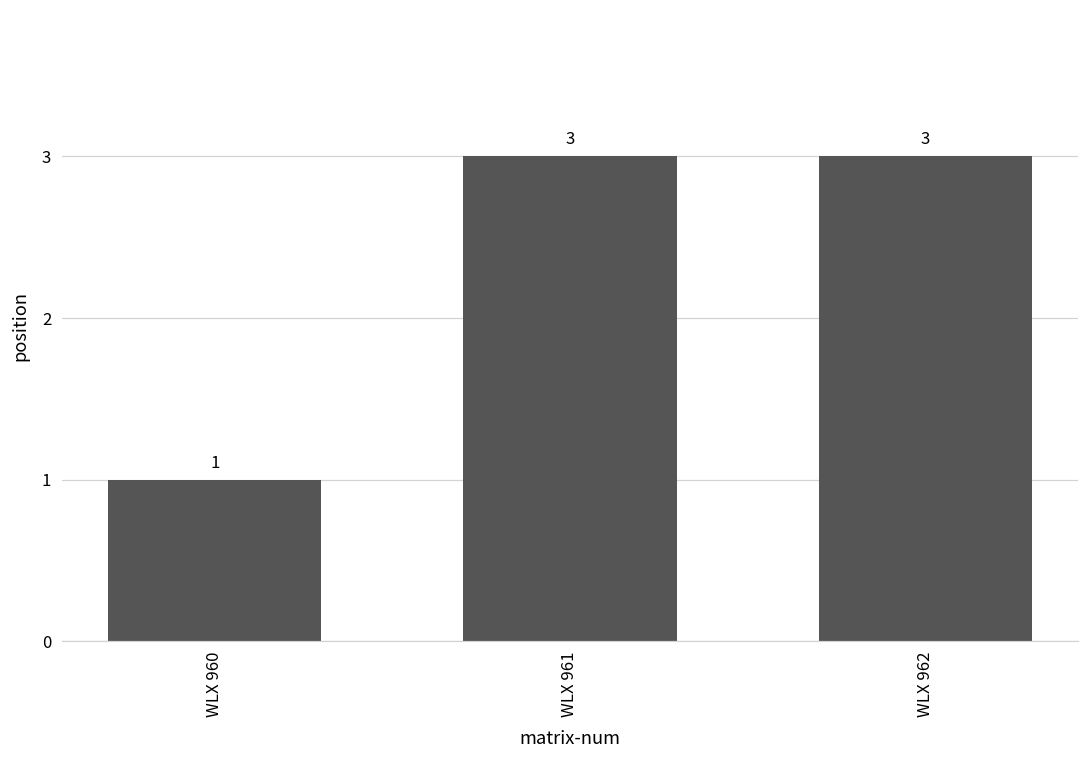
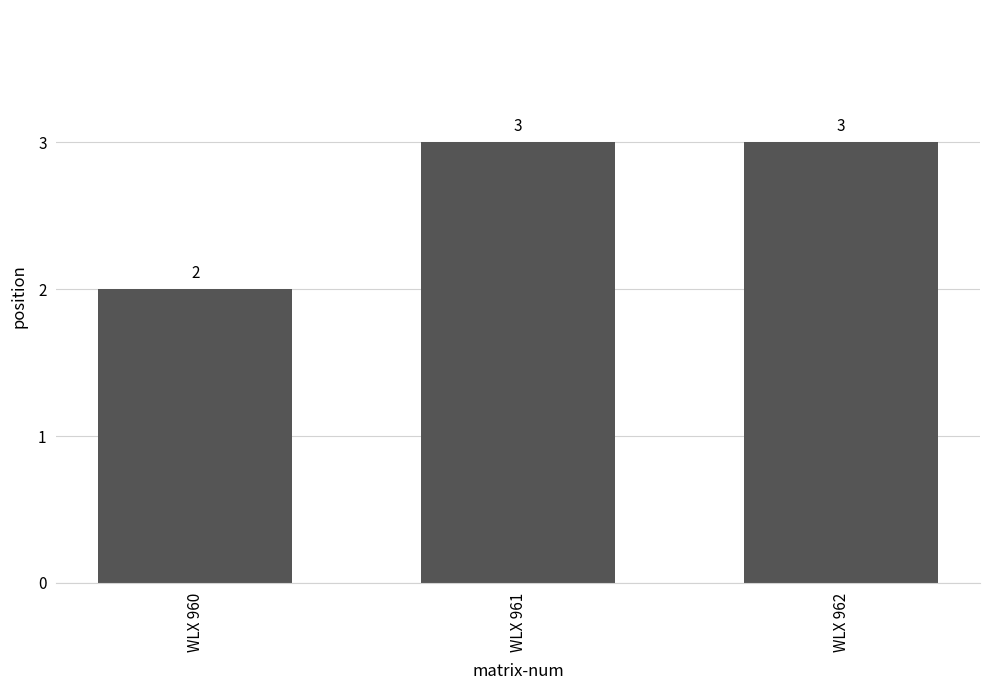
  {
-   "WLX 960": 1,
+   "WLX 960": 2,
    "WLX 961": 3,
    "WLX 962": 3
  }
